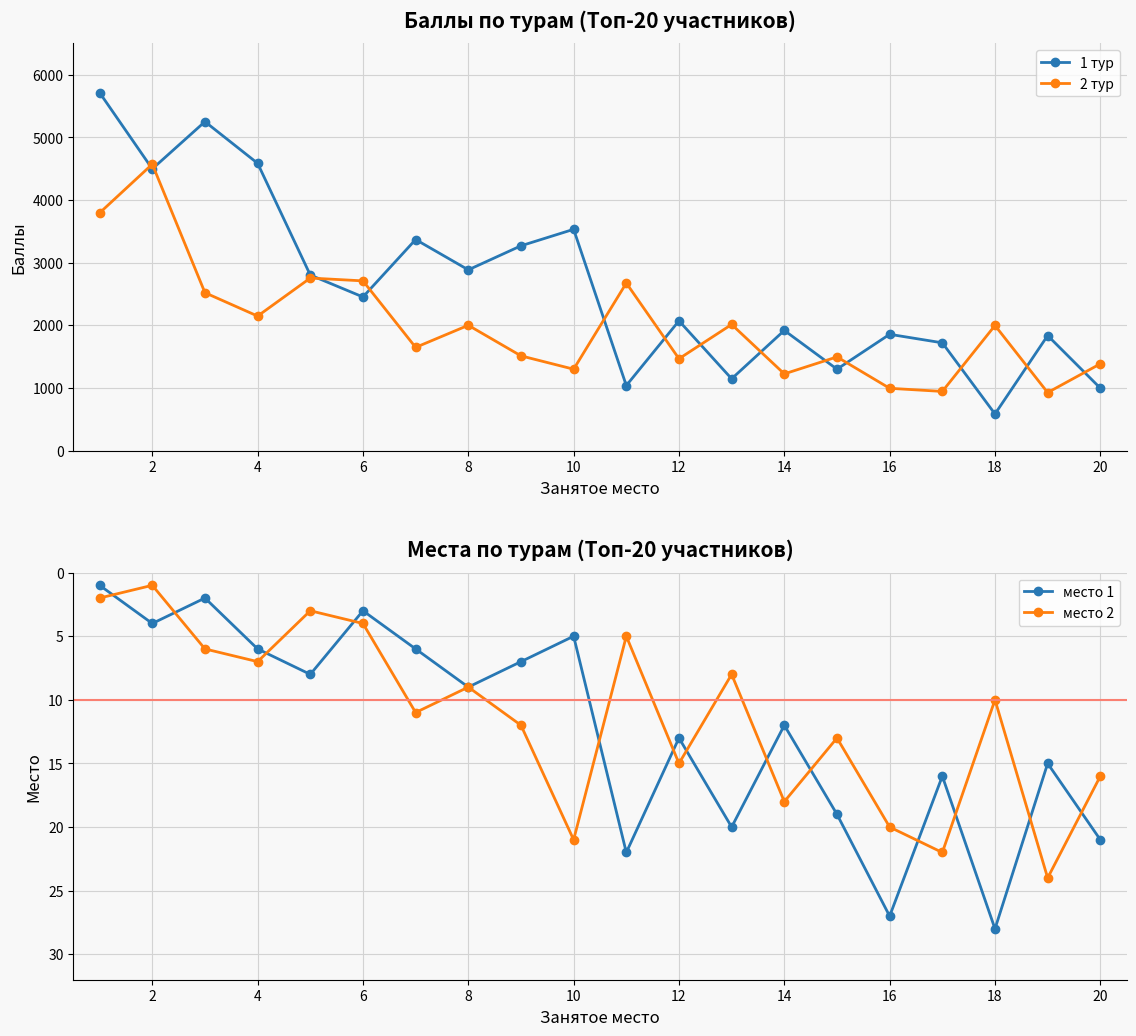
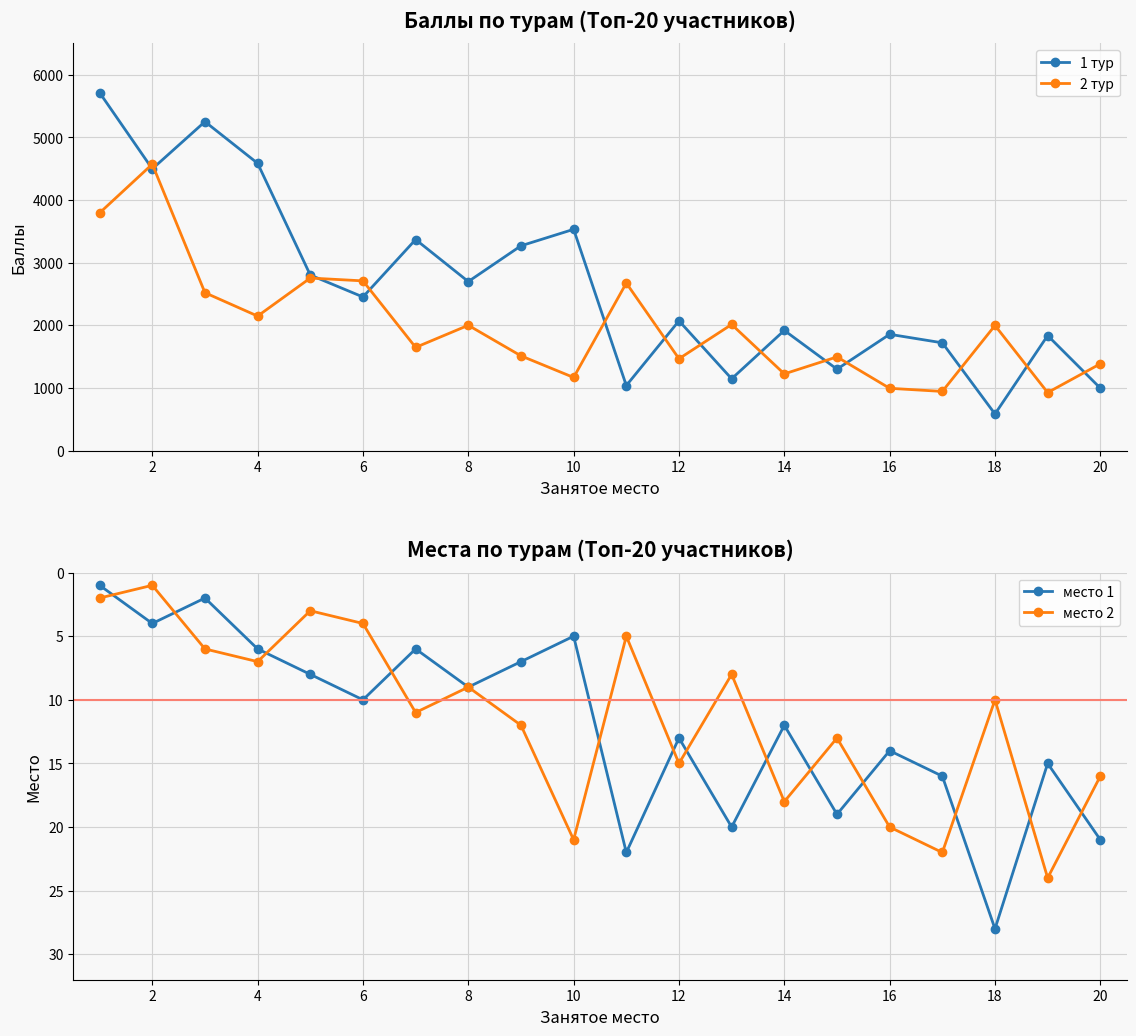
  {
    "Баллы по турам (Топ-20 участников)": {
      "1 тур": {
        "2": 4500,
        "4": 4600,
        "6": 2500,
-       "8": 2900,
+       "8": 2700,
        "10": 3500,
        "12": 2100,
        "14": 1900,
        "16": 1900,
        "18": 600,
        "20": 1000
      },
      "2 тур": {
        "2": 4600,
        "4": 2100,
        "6": 2700,
        "8": 2000,
-       "10": 1300,
+       "10": 1200,
        "12": 1500,
        "14": 1200,
        "16": 1000,
        "18": 2000,
        "20": 1400
      }
    },
    "Места по турам (Топ-20 участников)": {
      "место 1": {
        "2": 4,
        "4": 6,
-       "6": 3,
+       "6": 10,
        "10": 5,
        "12": 13,
        "14": 12,
-       "16": 27,
+       "16": 14,
        "18": 28,
        "20": 21
      },
      "место 2": {
        "2": 1,
        "4": 7,
        "6": 4,
        "10": 21,
        "12": 15,
        "14": 18,
        "16": 20,
        "18": 10,
        "20": 16
      }
    }
  }
